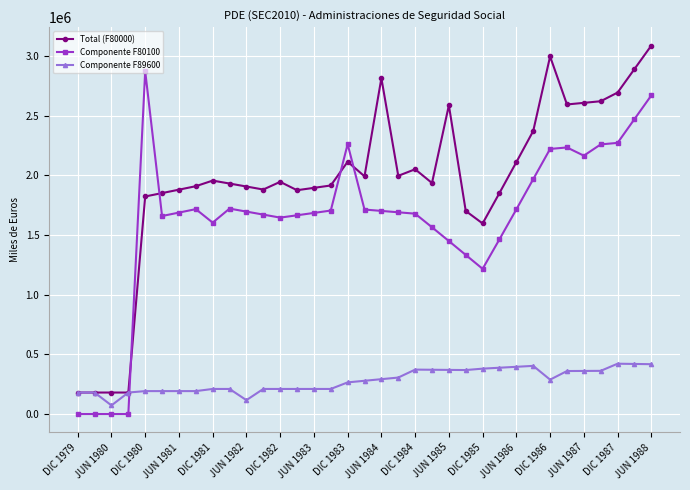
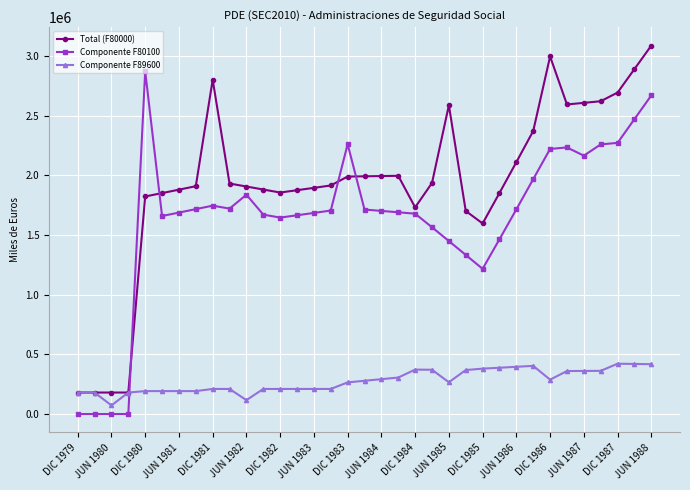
  {
    "Total (F80000)": {
      "JUN 1980": 180000,
      "DIC 1980": 1820000,
      "JUN 1981": 1880000,
-     "DIC 1981": 1960000,
+     "DIC 1981": 2800000,
      "JUN 1982": 1910000,
-     "DIC 1982": 1940000,
+     "DIC 1982": 1860000,
      "JUN 1983": 1890000,
-     "DIC 1983": 2110000,
-     "JUN 1984": 2810000,
-     "DIC 1984": 2050000,
+     "DIC 1983": 1990000,
+     "JUN 1984": 1990000,
+     "DIC 1984": 1730000,
      "JUN 1985": 2590000,
      "DIC 1985": 1600000,
      "JUN 1986": 2110000,
      "DIC 1986": 2990000,
      "JUN 1987": 2610000,
      "DIC 1987": 2690000,
      "JUN 1988": 3090000
    },
    "Componente F80100": {
      "DIC 1979": 0,
      "JUN 1980": 0,
      "JUN 1981": 1690000,
-     "DIC 1981": 1600000,
-     "JUN 1982": 1700000,
+     "DIC 1981": 1750000,
+     "JUN 1982": 1840000,
      "DIC 1982": 1650000,
      "JUN 1983": 1680000,
      "DIC 1983": 2260000,
      "JUN 1984": 1700000,
      "DIC 1984": 1680000,
      "JUN 1985": 1450000,
      "DIC 1985": 1220000,
      "JUN 1986": 1710000,
      "DIC 1986": 2220000,
      "JUN 1987": 2160000,
      "DIC 1987": 2270000,
      "JUN 1988": 2670000
    },
    "Componente F89600": {
      "JUN 1980": 70000,
      "DIC 1980": 190000,
      "JUN 1981": 190000,
      "DIC 1981": 210000,
      "JUN 1982": 120000,
      "DIC 1982": 210000,
      "JUN 1983": 210000,
      "DIC 1983": 270000,
      "JUN 1984": 290000,
      "DIC 1984": 370000,
-     "JUN 1985": 370000,
+     "JUN 1985": 270000,
      "DIC 1985": 380000,
      "JUN 1986": 400000,
      "DIC 1986": 290000,
      "JUN 1987": 360000,
      "DIC 1987": 420000,
      "JUN 1988": 420000
    }
  }
